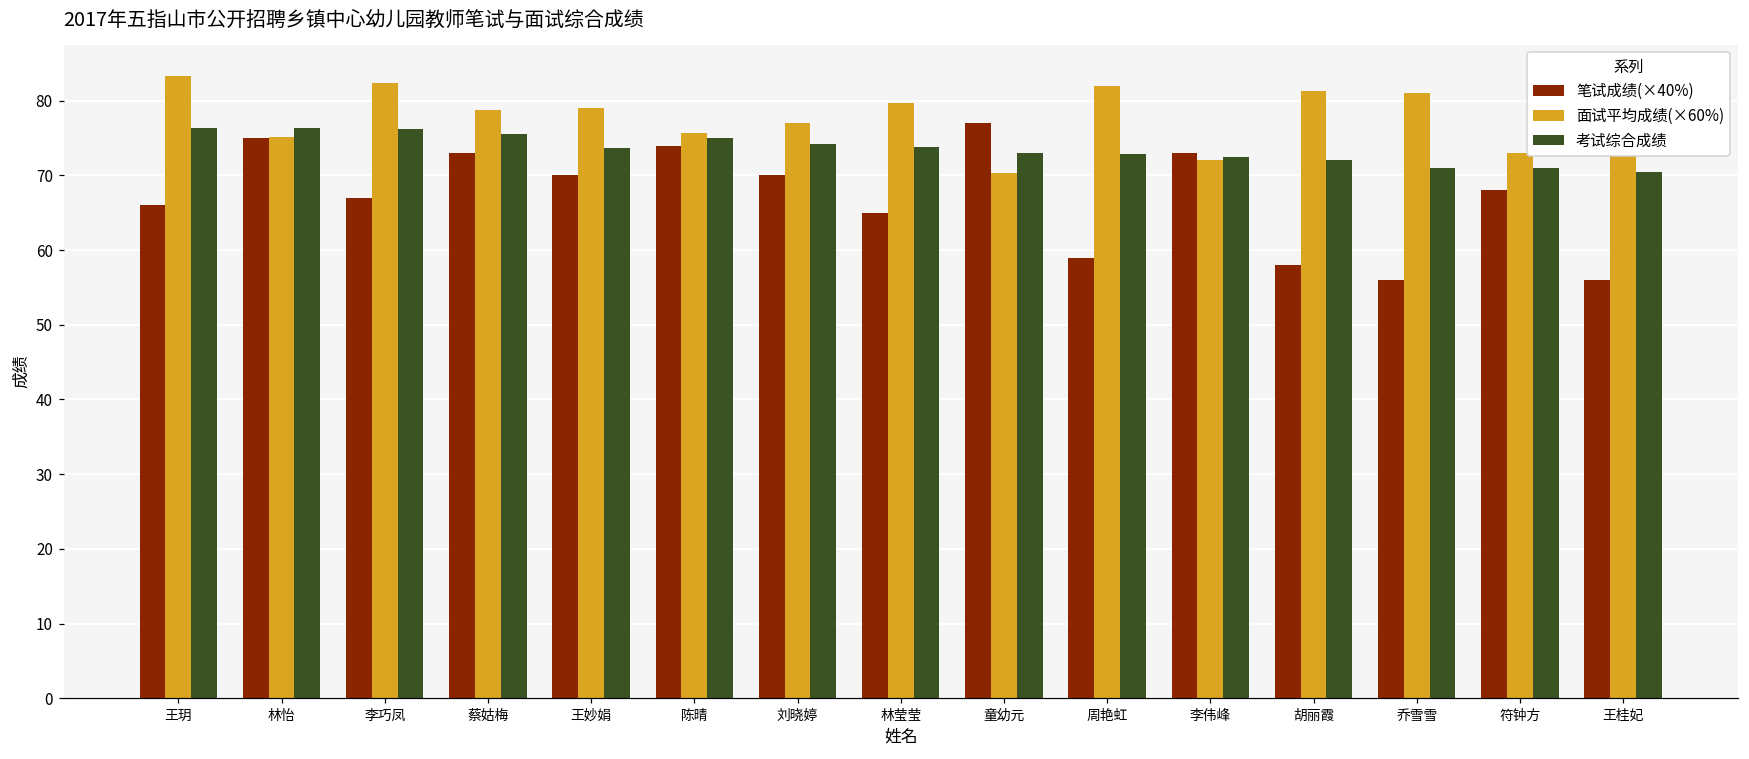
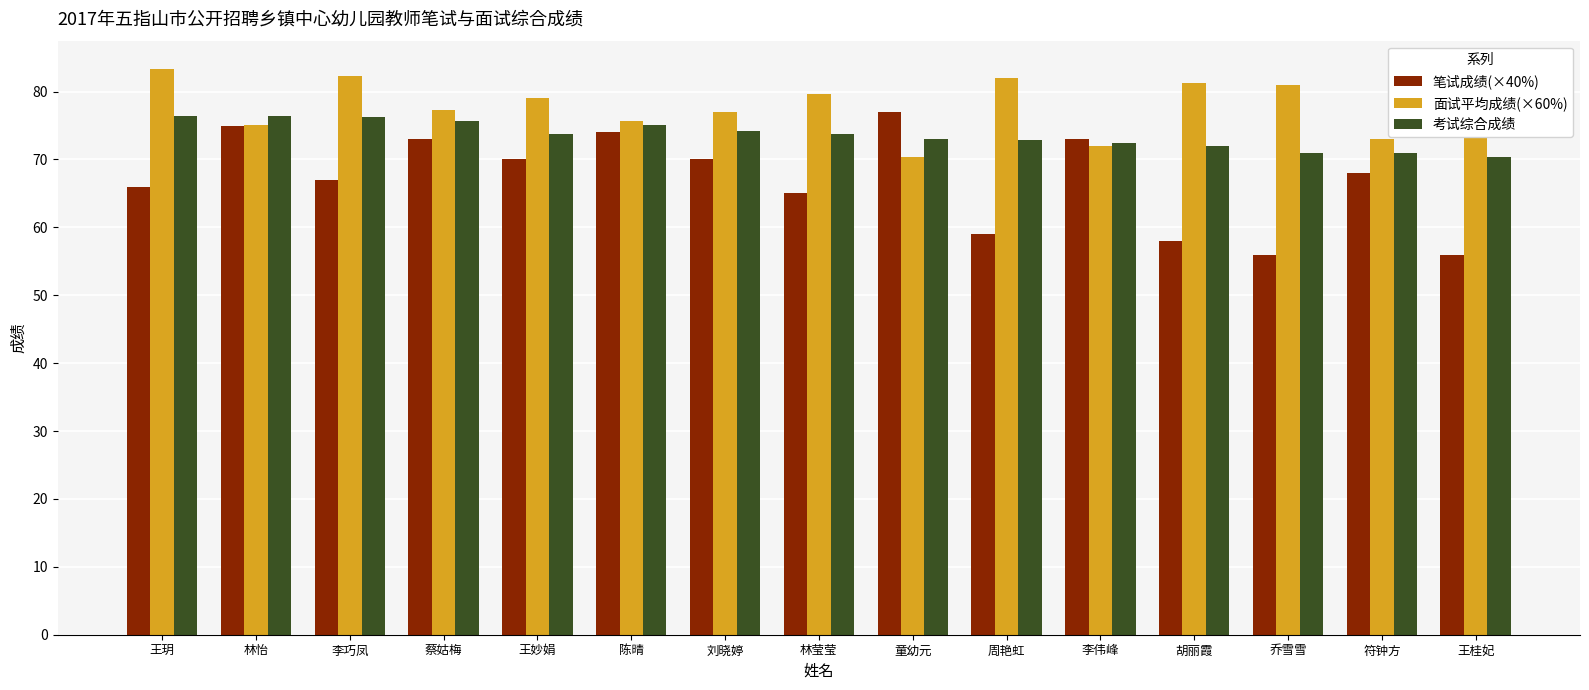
  {
    "笔试成绩(×40%)": {
      "王玥": 66,
      "林怡": 75,
      "李巧凤": 67,
      "蔡姑梅": 73,
      "王妙娟": 70,
      "陈晴": 74,
      "刘晓婷": 70,
      "林莹莹": 65,
      "童幼元": 77,
      "周艳虹": 59,
      "李伟峰": 73,
      "胡丽霞": 58,
      "乔雪雪": 56,
      "符钟方": 68,
      "王桂妃": 56
    },
    "面试平均成绩(×60%)": {
      "王玥": 83,
      "林怡": 75,
      "李巧凤": 82,
-     "蔡姑梅": 79,
+     "蔡姑梅": 77,
      "王妙娟": 79,
      "陈晴": 76,
      "刘晓婷": 77,
      "林莹莹": 80,
      "童幼元": 70,
      "周艳虹": 82,
      "李伟峰": 72,
      "胡丽霞": 81,
      "乔雪雪": 81,
      "符钟方": 73
    },
    "考试综合成绩": {
      "王玥": 76,
      "林怡": 76,
      "李巧凤": 76,
      "蔡姑梅": 76,
      "王妙娟": 74,
      "陈晴": 75,
      "刘晓婷": 74,
      "林莹莹": 74,
      "童幼元": 73,
      "周艳虹": 73,
      "李伟峰": 72,
      "胡丽霞": 72,
      "乔雪雪": 71,
      "符钟方": 71,
      "王桂妃": 70
    }
  }
